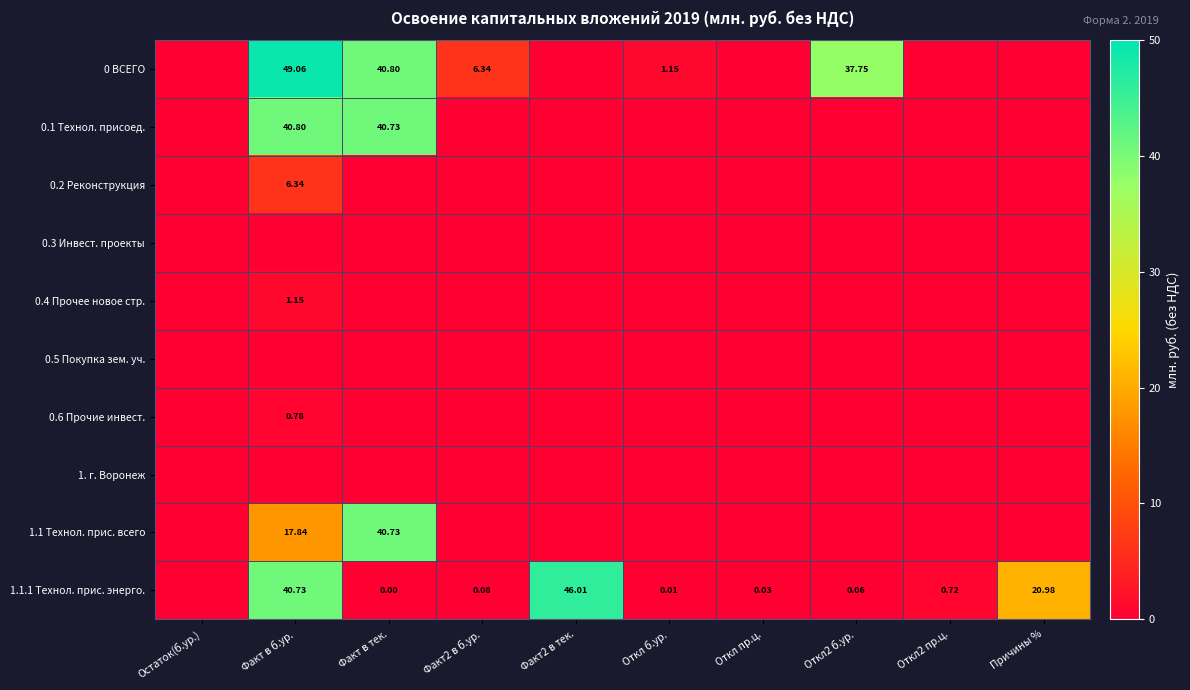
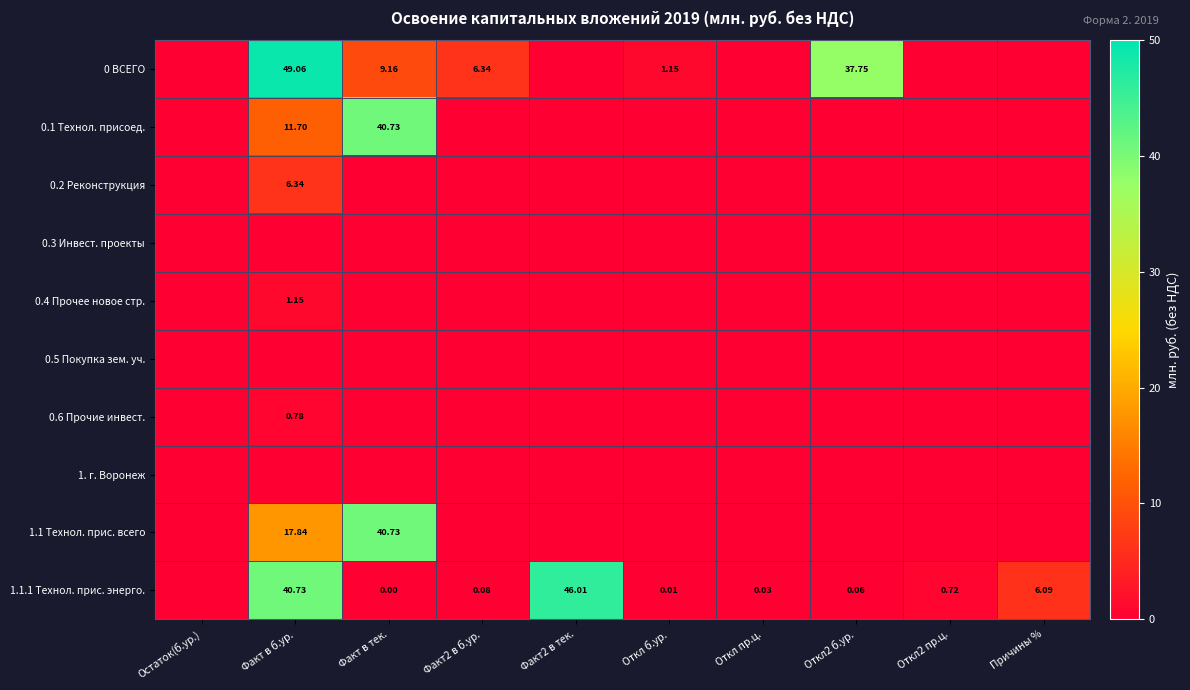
  {
    "0 ВСЕГО": {
      "Факт в б.ур.": 49.06,
-     "Факт в тек.": 40.80,
+     "Факт в тек.": 9.16,
      "Факт2 в б.ур.": 6.34,
      "Откл б.ур.": 1.15,
      "Откл2 б.ур.": 37.75
    },
    "0.1 Технол. присоед.": {
-     "Факт в б.ур.": 40.80,
+     "Факт в б.ур.": 11.70,
      "Факт в тек.": 40.73
    },
    "0.2 Реконструкция": {
      "Факт в б.ур.": 6.34
    },
    "0.4 Прочее новое стр.": {
      "Факт в б.ур.": 1.15
    },
    "0.6 Прочие инвест.": {
      "Факт в б.ур.": 0.78
    },
    "1.1 Технол. прис. всего": {
      "Факт в б.ур.": 17.84,
      "Факт в тек.": 40.73
    },
    "1.1.1 Технол. прис. энерго.": {
      "Факт в б.ур.": 40.73,
      "Факт в тек.": 0.00,
      "Факт2 в б.ур.": 0.08,
      "Факт2 в тек.": 46.01,
      "Откл б.ур.": 0.01,
      "Откл пр.ц.": 0.03,
      "Откл2 б.ур.": 0.06,
      "Откл2 пр.ц.": 0.72,
-     "Причины %": 20.98
+     "Причины %": 6.09
    }
  }
